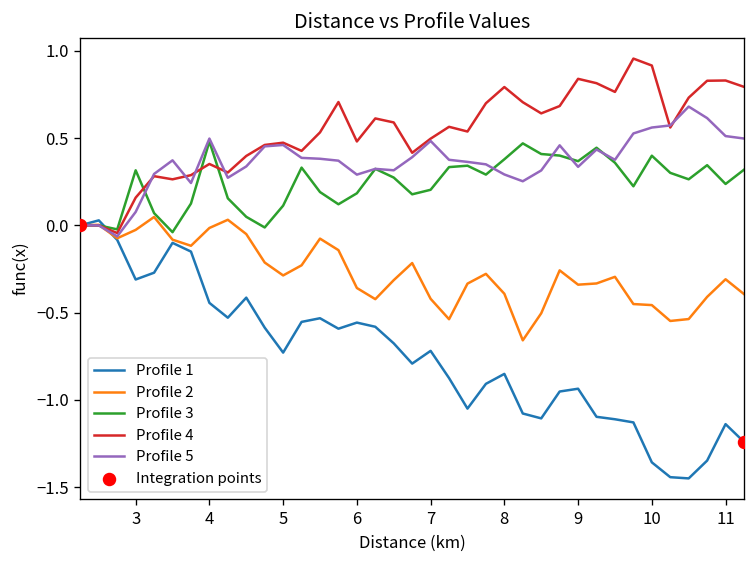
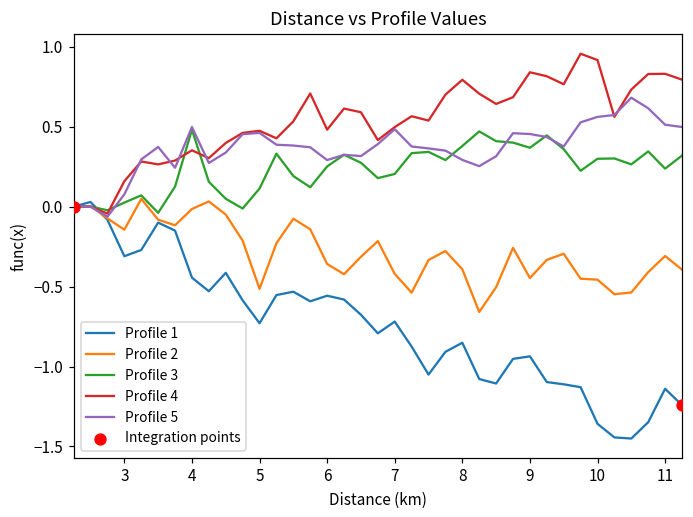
  {
    "Profile 1": {
      "3": -0.31,
      "4": -0.44,
      "5": -0.73,
      "6": -0.56,
      "7": -0.72,
      "8": -0.85,
      "9": -0.94,
      "10": -1.36,
      "11": -1.14
    },
    "Profile 2": {
-     "3": -0.03,
+     "3": -0.14,
      "4": -0.02,
-     "5": -0.29,
+     "5": -0.51,
      "6": -0.36,
      "7": -0.42,
      "8": -0.39,
-     "9": -0.34,
+     "9": -0.45,
      "10": -0.46,
      "11": -0.31
    },
    "Profile 3": {
-     "3": 0.32,
+     "3": 0.02,
      "5": 0.11,
-     "6": 0.18,
+     "6": 0.25,
      "7": 0.20,
      "8": 0.38,
      "9": 0.37,
-     "10": 0.40,
+     "10": 0.30,
      "11": 0.24
    },
    "Profile 4": {
      "3": 0.16,
      "4": 0.35,
      "6": 0.48,
      "8": 0.79,
      "9": 0.84,
      "10": 0.92,
      "11": 0.83
    },
    "Profile 5": {
      "3": 0.08,
      "6": 0.29,
      "8": 0.29,
-     "9": 0.34,
+     "9": 0.45,
      "10": 0.56,
      "11": 0.51
    }
  }
